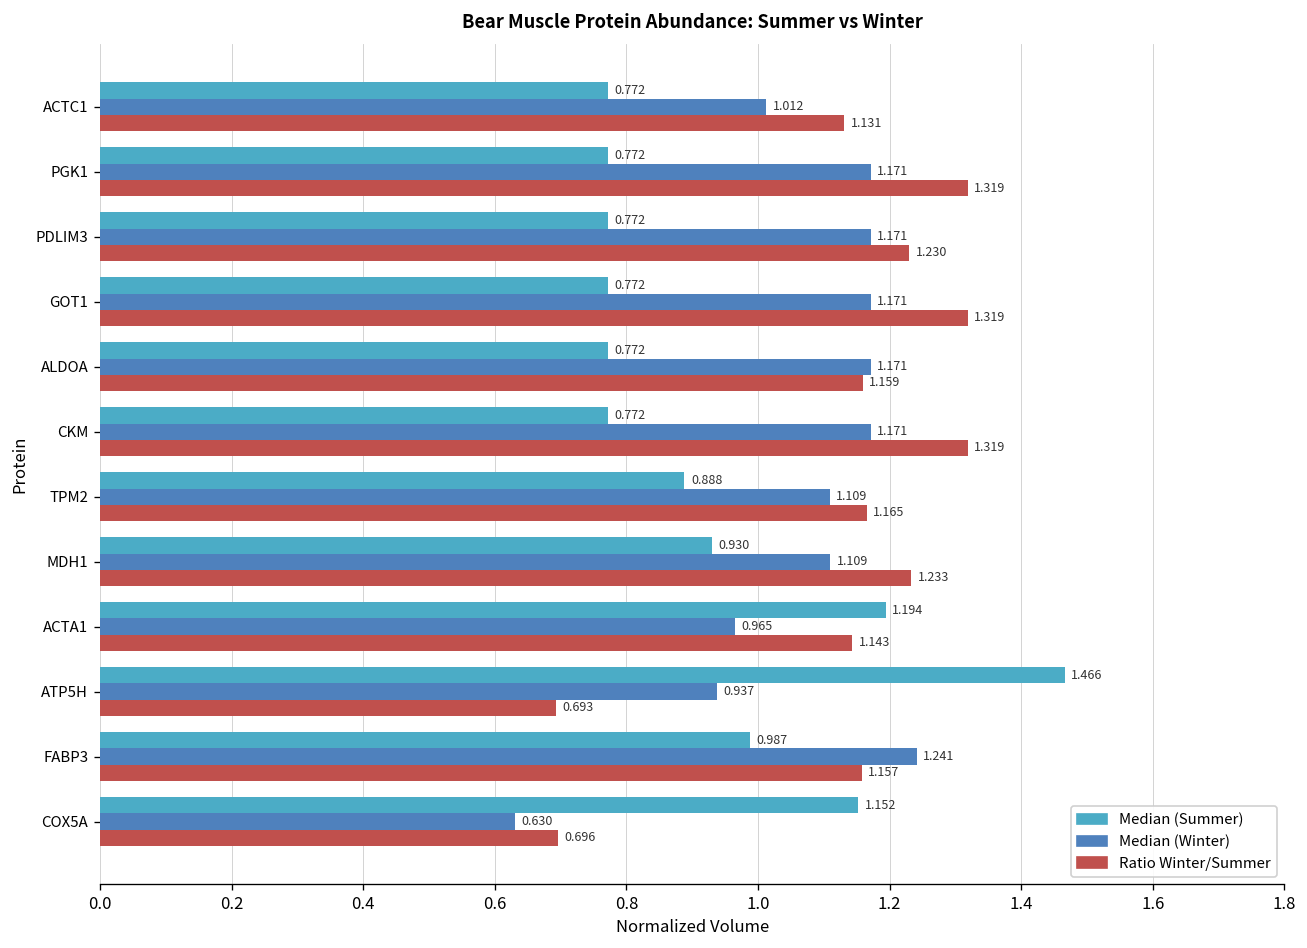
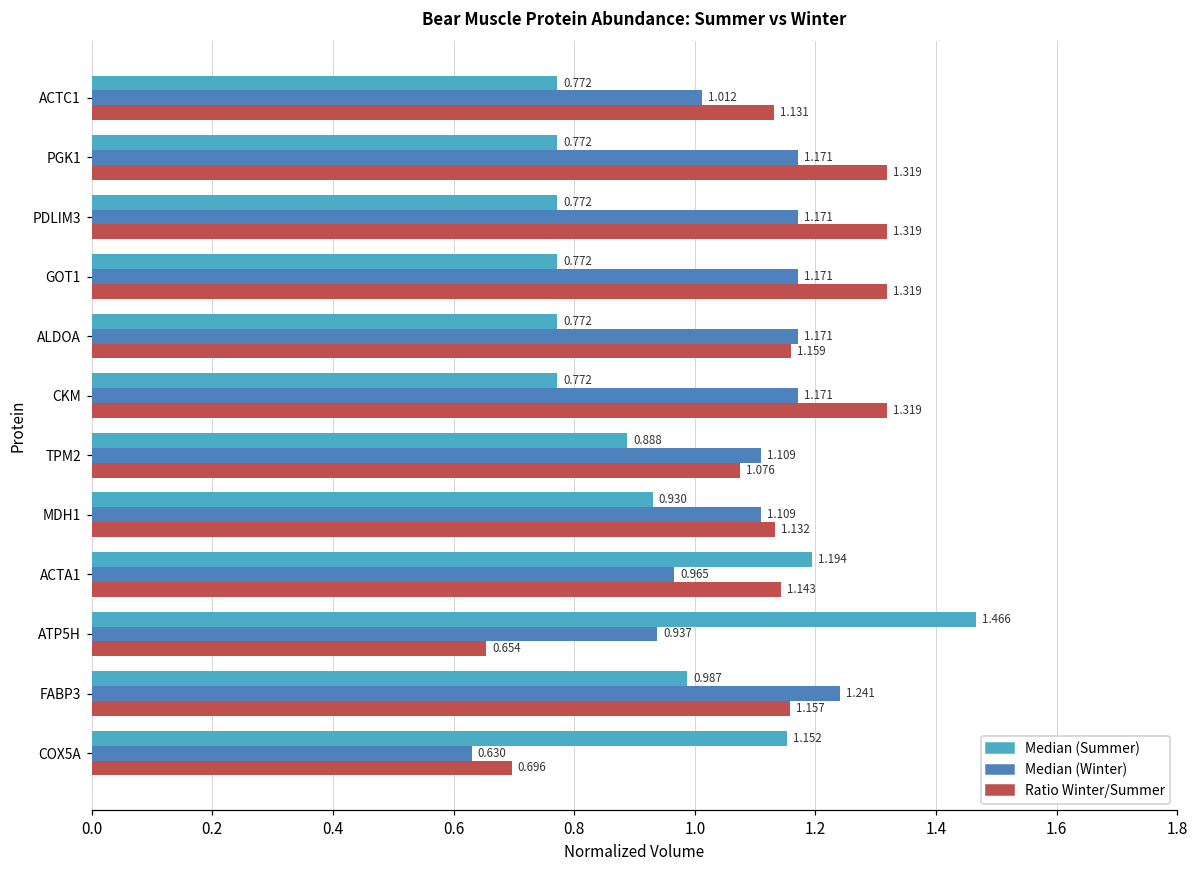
  {
    "Ratio Winter/Summer": {
      "ACTC1": 1.131,
      "PGK1": 1.319,
-     "PDLIM3": 1.230,
+     "PDLIM3": 1.319,
      "GOT1": 1.319,
      "ALDOA": 1.159,
      "CKM": 1.319,
-     "TPM2": 1.165,
-     "MDH1": 1.233,
+     "TPM2": 1.076,
+     "MDH1": 1.132,
      "ACTA1": 1.143,
-     "ATP5H": 0.693,
+     "ATP5H": 0.654,
      "FABP3": 1.157,
      "COX5A": 0.696
    }
  }
